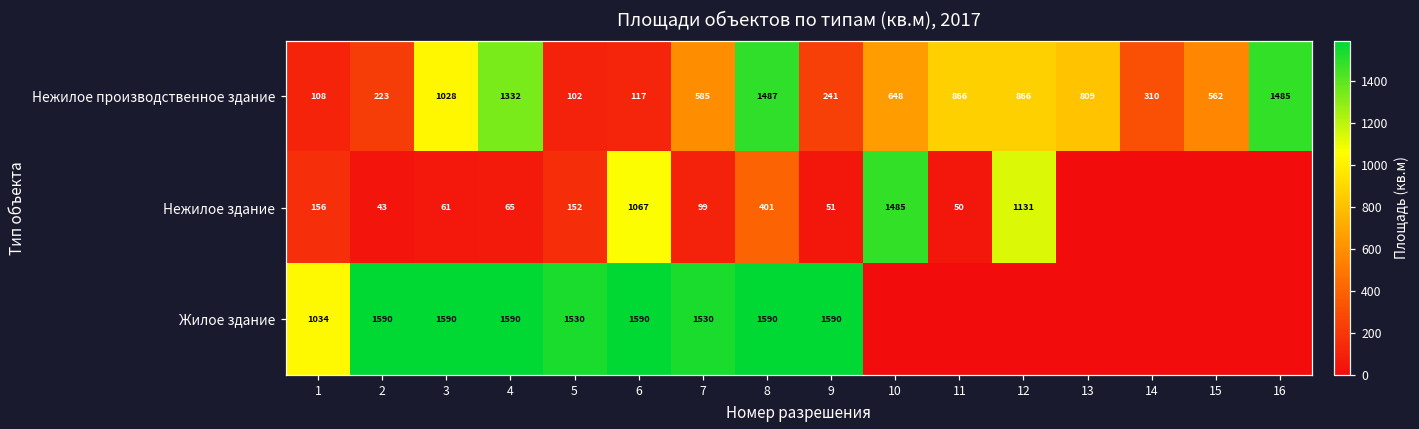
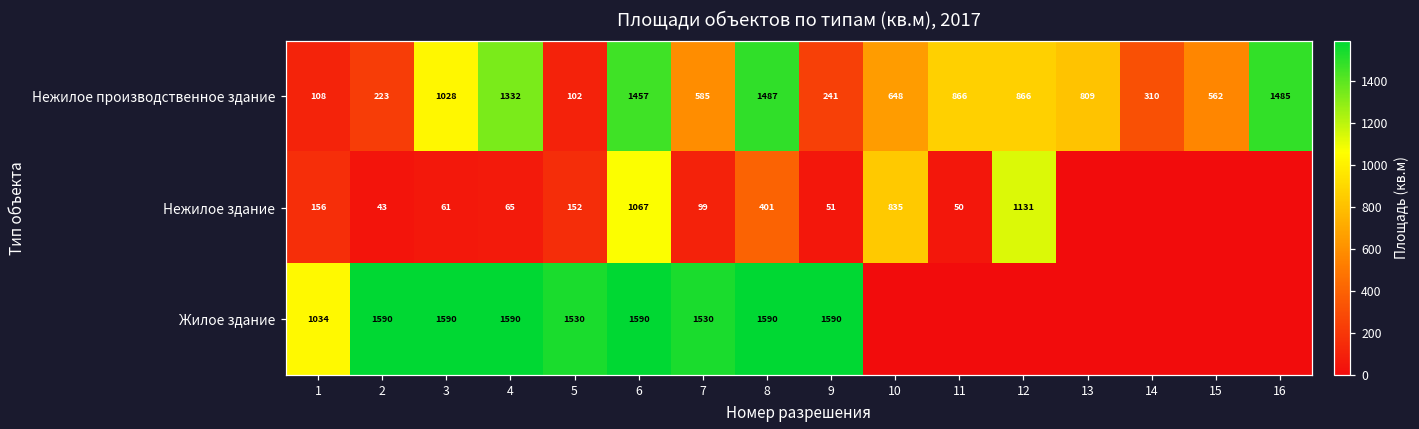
  {
    "Нежилое производственное здание": {
      "1": 108,
      "2": 223,
      "3": 1028,
      "4": 1332,
      "5": 102,
-     "6": 117,
+     "6": 1457,
      "7": 585,
      "8": 1487,
      "9": 241,
      "10": 648,
      "11": 866,
      "12": 866,
      "13": 809,
      "14": 310,
      "15": 562,
      "16": 1485
    },
    "Нежилое здание": {
      "1": 156,
      "2": 43,
      "3": 61,
      "4": 65,
      "5": 152,
      "6": 1067,
      "7": 99,
      "8": 401,
      "9": 51,
-     "10": 1485,
+     "10": 835,
      "11": 50,
      "12": 1131
    },
    "Жилое здание": {
      "1": 1034,
      "2": 1590,
      "3": 1590,
      "4": 1590,
      "5": 1530,
      "6": 1590,
      "7": 1530,
      "8": 1590,
      "9": 1590
    }
  }
